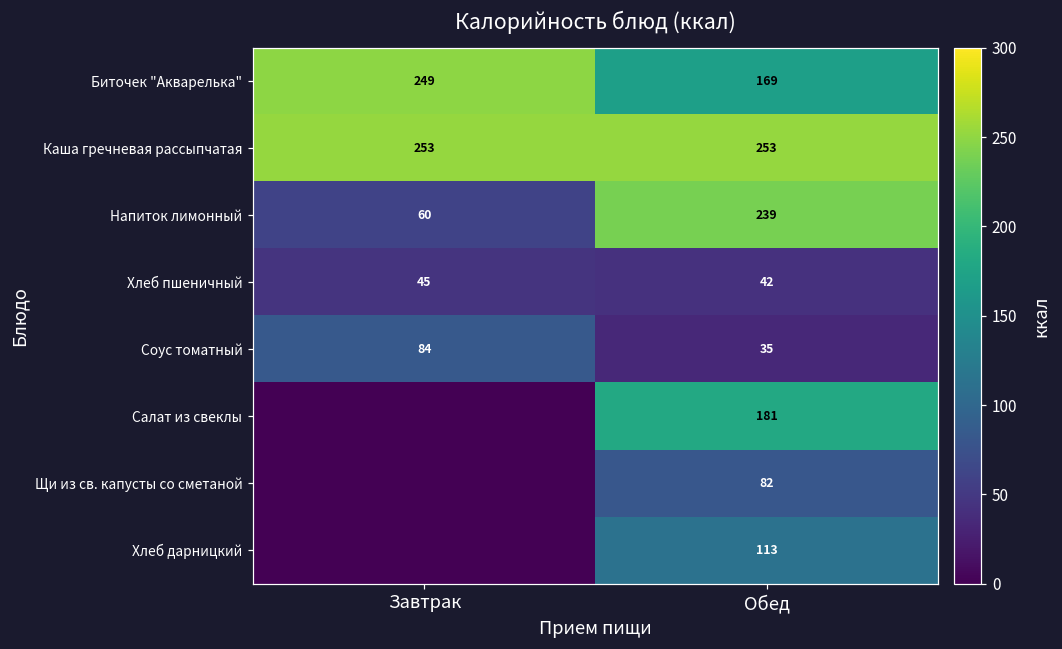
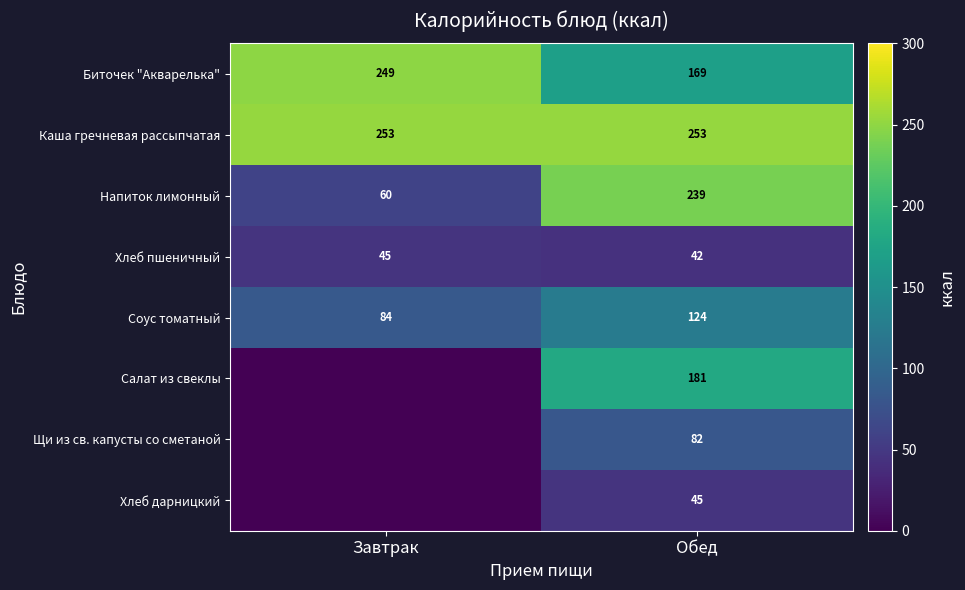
  {
    "Биточек \"Акварелька\"": {
      "Завтрак": 249,
      "Обед": 169
    },
    "Каша гречневая рассыпчатая": {
      "Завтрак": 253,
      "Обед": 253
    },
    "Напиток лимонный": {
      "Завтрак": 60,
      "Обед": 239
    },
    "Хлеб пшеничный": {
      "Завтрак": 45,
      "Обед": 42
    },
    "Соус томатный": {
      "Завтрак": 84,
-     "Обед": 35
+     "Обед": 124
    },
    "Салат из свеклы": {
      "Обед": 181
    },
    "Щи из св. капусты со сметаной": {
      "Обед": 82
    },
    "Хлеб дарницкий": {
-     "Обед": 113
+     "Обед": 45
    }
  }
